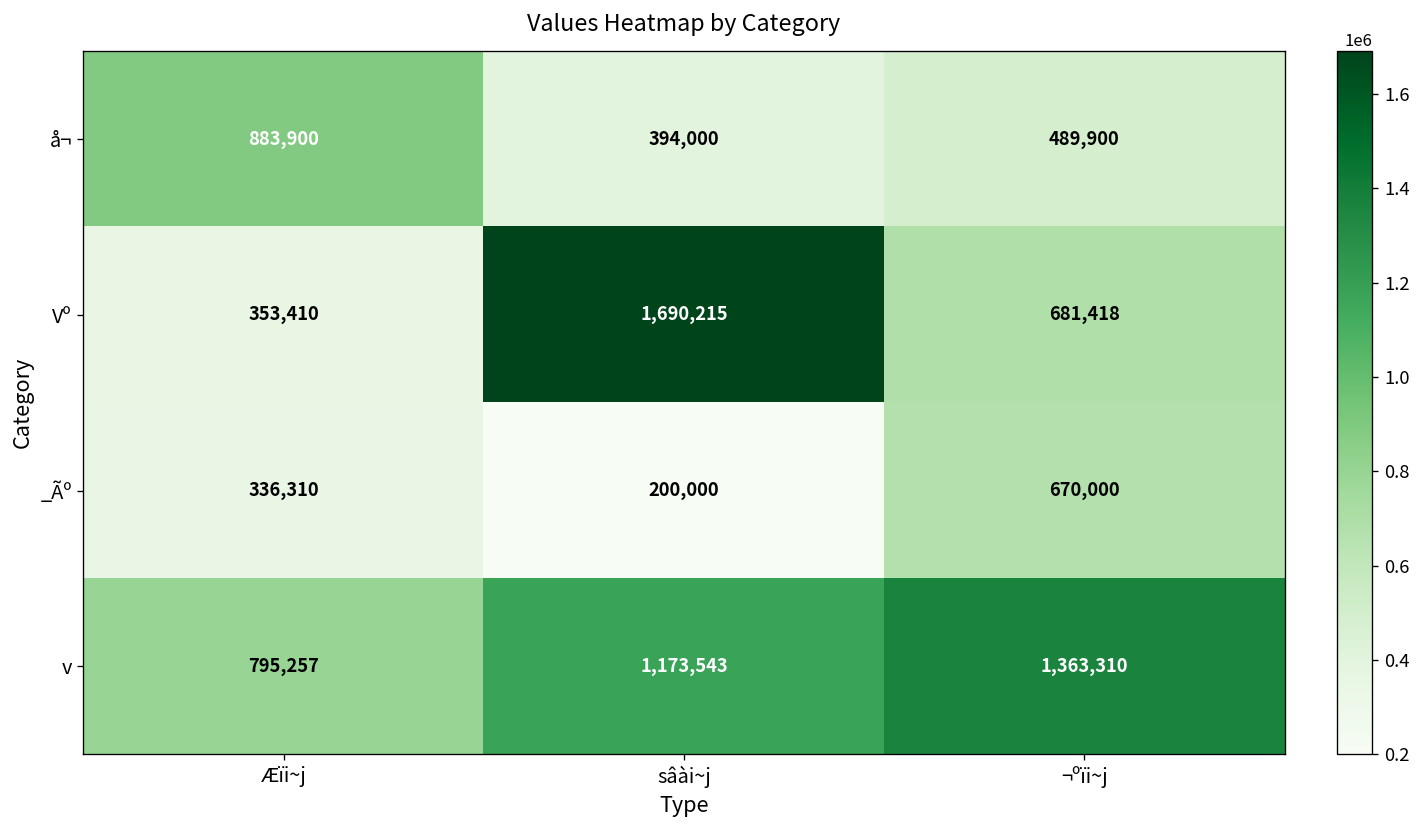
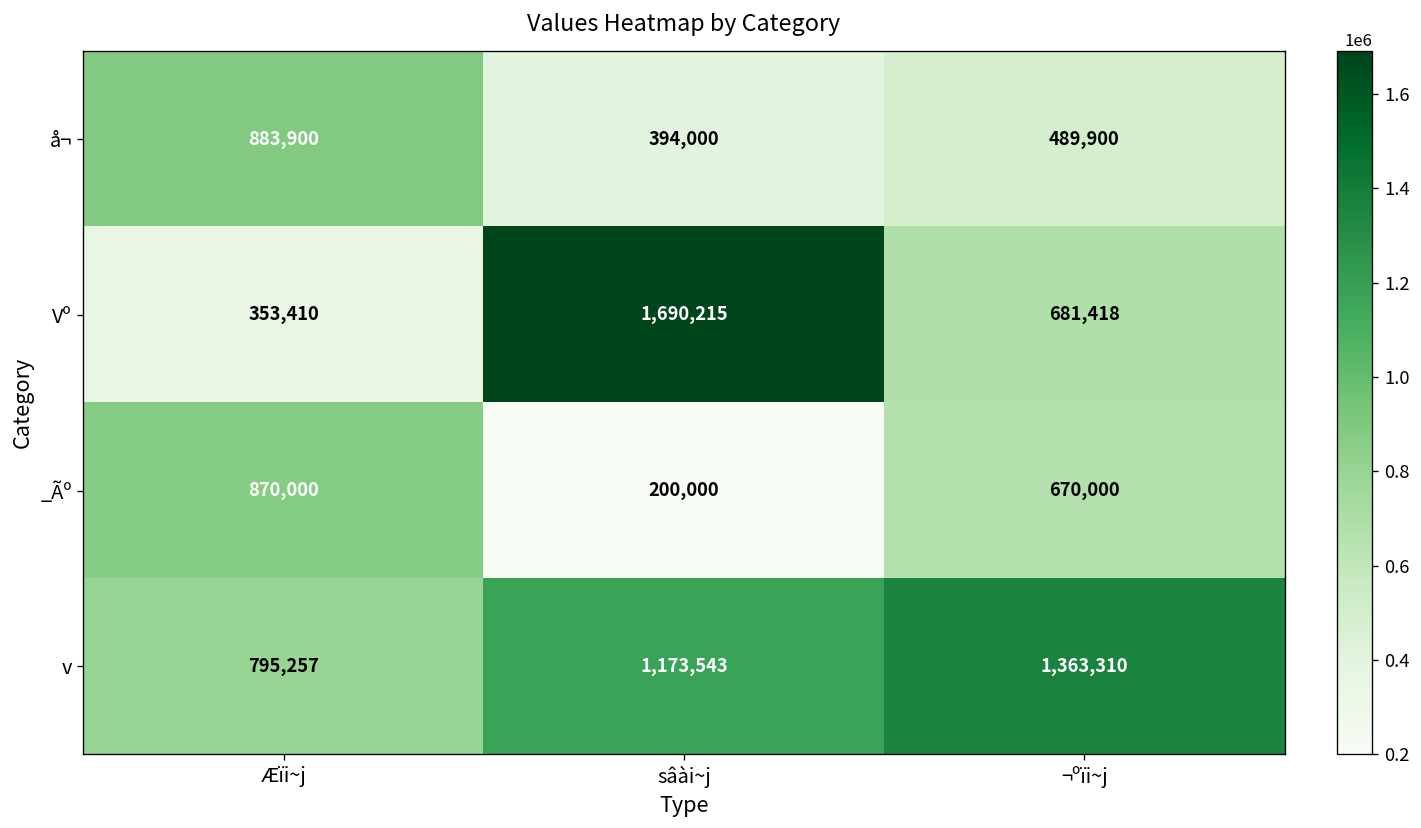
  {
    "å¬": {
      "Æïi~j": "883,900",
      "sâài~j": "394,000",
      "¬ºïi~j": "489,900"
    },
    "Vº": {
      "Æïi~j": "353,410",
      "sâài~j": "1,690,215",
      "¬ºïi~j": "681,418"
    },
    "_Ãº": {
-     "Æïi~j": "336,310",
+     "Æïi~j": "870,000",
      "sâài~j": "200,000",
      "¬ºïi~j": "670,000"
    },
    "v": {
      "Æïi~j": "795,257",
      "sâài~j": "1,173,543",
      "¬ºïi~j": "1,363,310"
    }
  }
